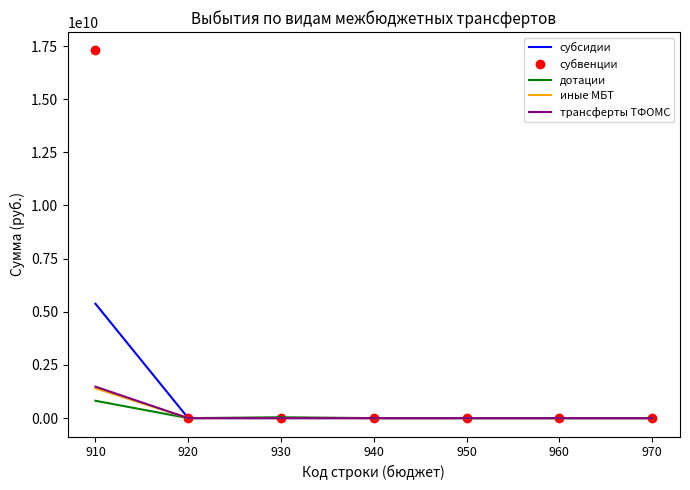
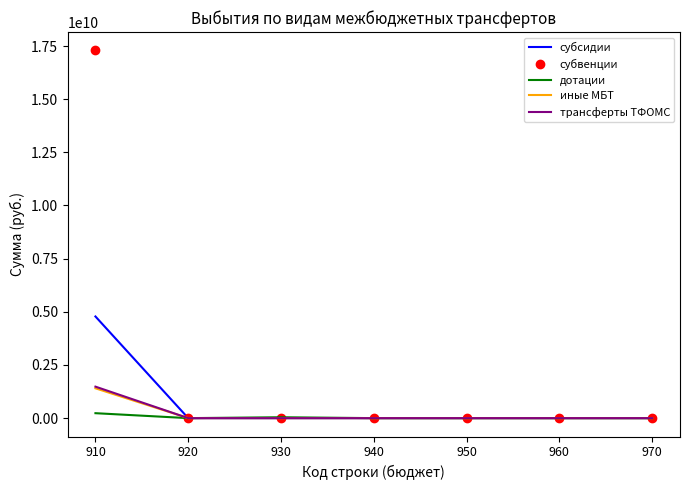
  {
    "субсидии": {
-     "910": 5400000000
+     "910": 4800000000
    },
    "субвенции": {
      "910": 17300000000
    },
    "дотации": {
-     "910": 800000000
+     "910": 200000000
    }
  }
